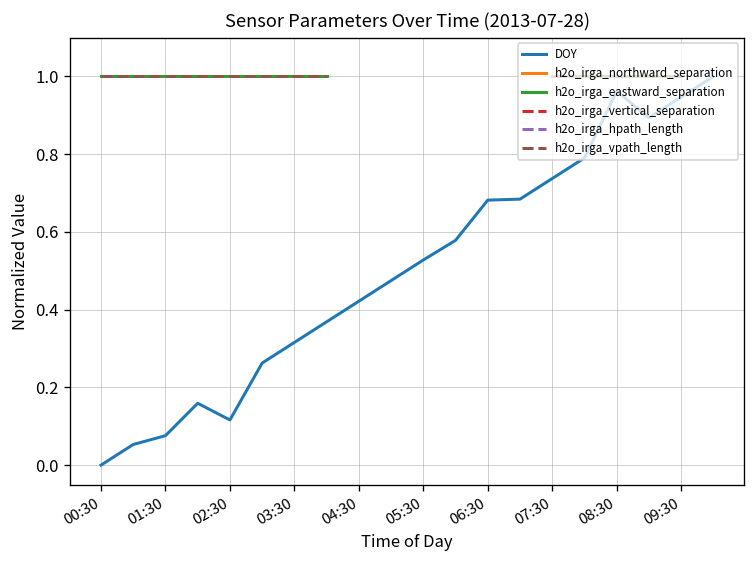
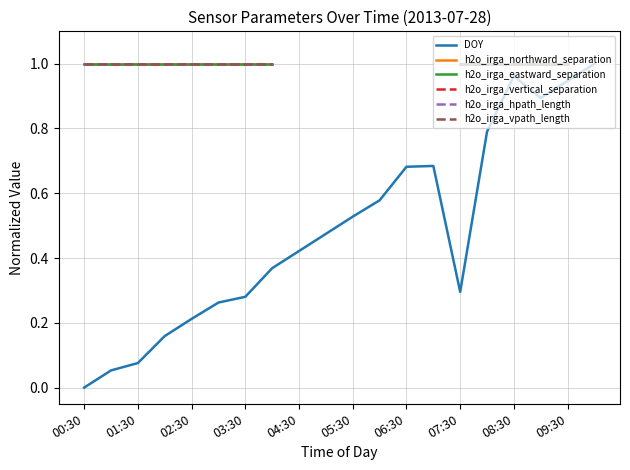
  {
    "DOY": {
      "00:30": 0.00,
      "01:30": 0.08,
-     "02:30": 0.12,
-     "03:30": 0.32,
+     "02:30": 0.21,
+     "03:30": 0.28,
      "04:30": 0.42,
      "05:30": 0.53,
      "06:30": 0.68,
-     "07:30": 0.74
+     "07:30": 0.30
    },
    "h2o_irga_vpath_length": {
      "00:30": 1.00,
      "01:30": 1.00,
      "02:30": 1.00,
      "03:30": 1.00
    }
  }
